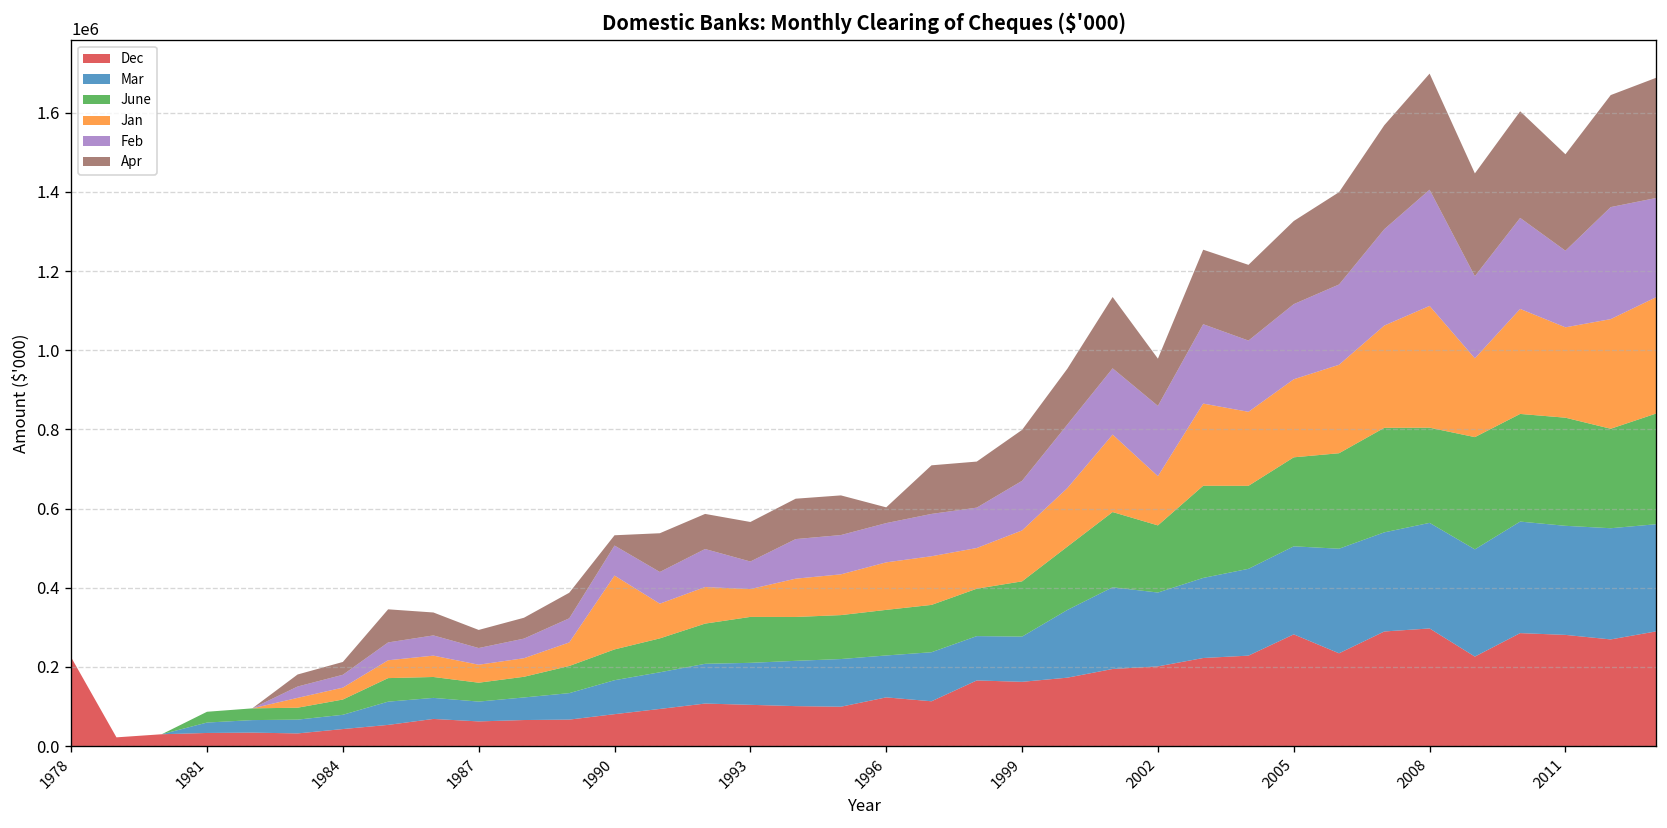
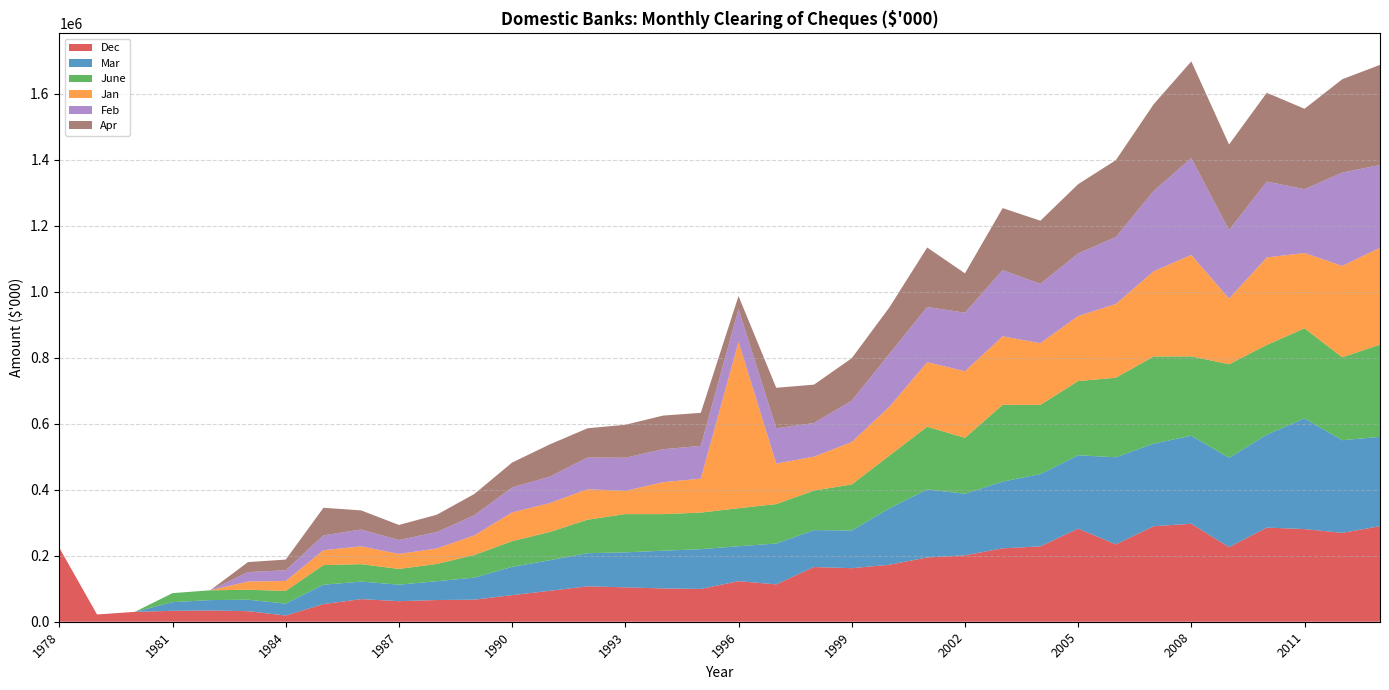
  {
    "Dec": {
      "1981": 30000,
-     "1984": 40000,
+     "1984": 20000,
      "1987": 60000,
      "1990": 80000,
      "1993": 100000,
      "1996": 120000,
      "1999": 160000,
      "2002": 200000,
      "2005": 280000,
      "2008": 300000,
      "2011": 280000
    },
    "Mar": {
      "1981": 30000,
      "1984": 40000,
      "1987": 50000,
      "1990": 90000,
      "1993": 110000,
      "1996": 110000,
      "1999": 110000,
      "2002": 190000,
      "2005": 220000,
      "2008": 270000,
-     "2011": 280000
+     "2011": 340000
    },
    "June": {
      "1984": 40000,
      "1987": 50000,
      "1990": 80000,
      "1993": 120000,
      "1996": 120000,
      "1999": 140000,
      "2002": 170000,
      "2005": 220000,
      "2008": 240000,
      "2011": 270000
    },
    "Jan": {
      "1984": 30000,
      "1987": 50000,
-     "1990": 190000,
+     "1990": 90000,
      "1993": 70000,
-     "1996": 120000,
+     "1996": 500000,
      "1999": 130000,
-     "2002": 120000,
+     "2002": 200000,
      "2005": 200000,
      "2008": 310000,
      "2011": 230000
    },
    "Feb": {
      "1984": 30000,
      "1987": 40000,
      "1990": 80000,
-     "1993": 70000,
+     "1993": 100000,
      "1996": 100000,
      "1999": 130000,
      "2002": 180000,
      "2005": 190000,
      "2008": 290000,
      "2011": 190000
    },
    "Apr": {
      "1984": 30000,
      "1987": 50000,
-     "1990": 30000,
+     "1990": 80000,
      "1993": 100000,
      "1996": 40000,
      "1999": 130000,
      "2002": 120000,
      "2005": 210000,
      "2008": 290000,
      "2011": 240000
    }
  }
